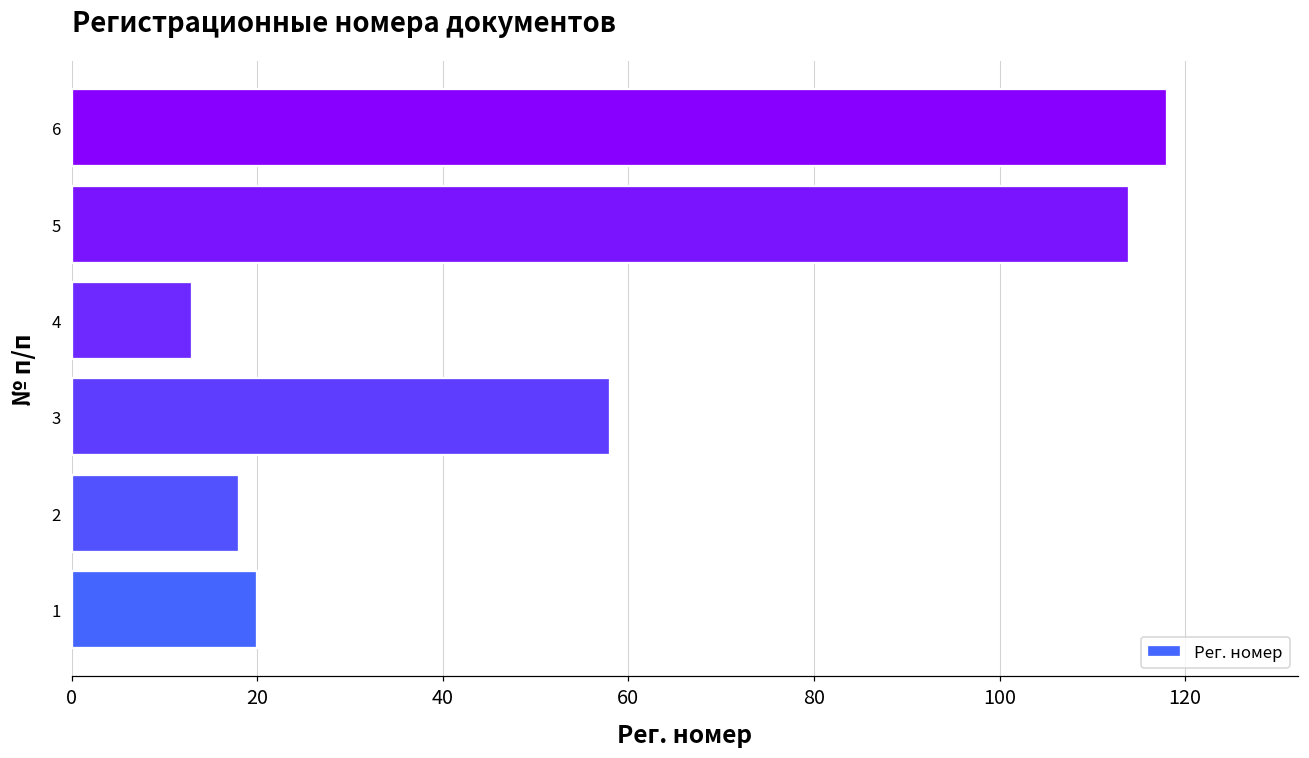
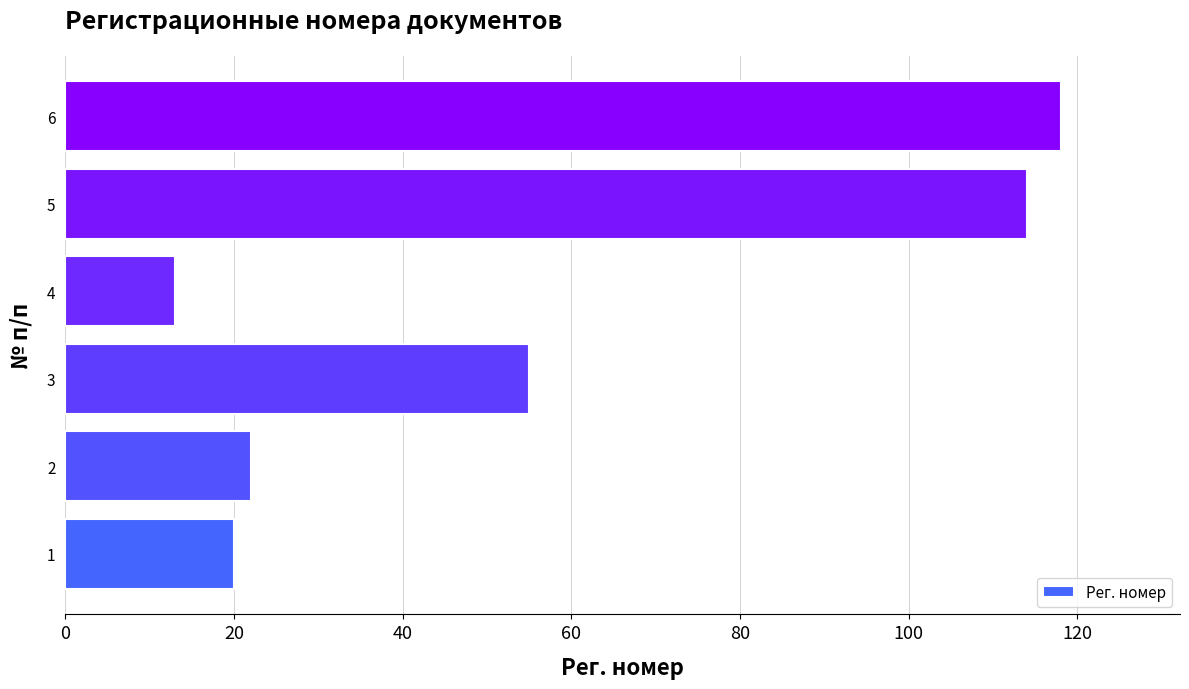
  {
    "6": 118,
    "5": 114,
    "4": 13,
-   "3": 58,
-   "2": 18,
+   "3": 55,
+   "2": 22,
    "1": 20
  }
